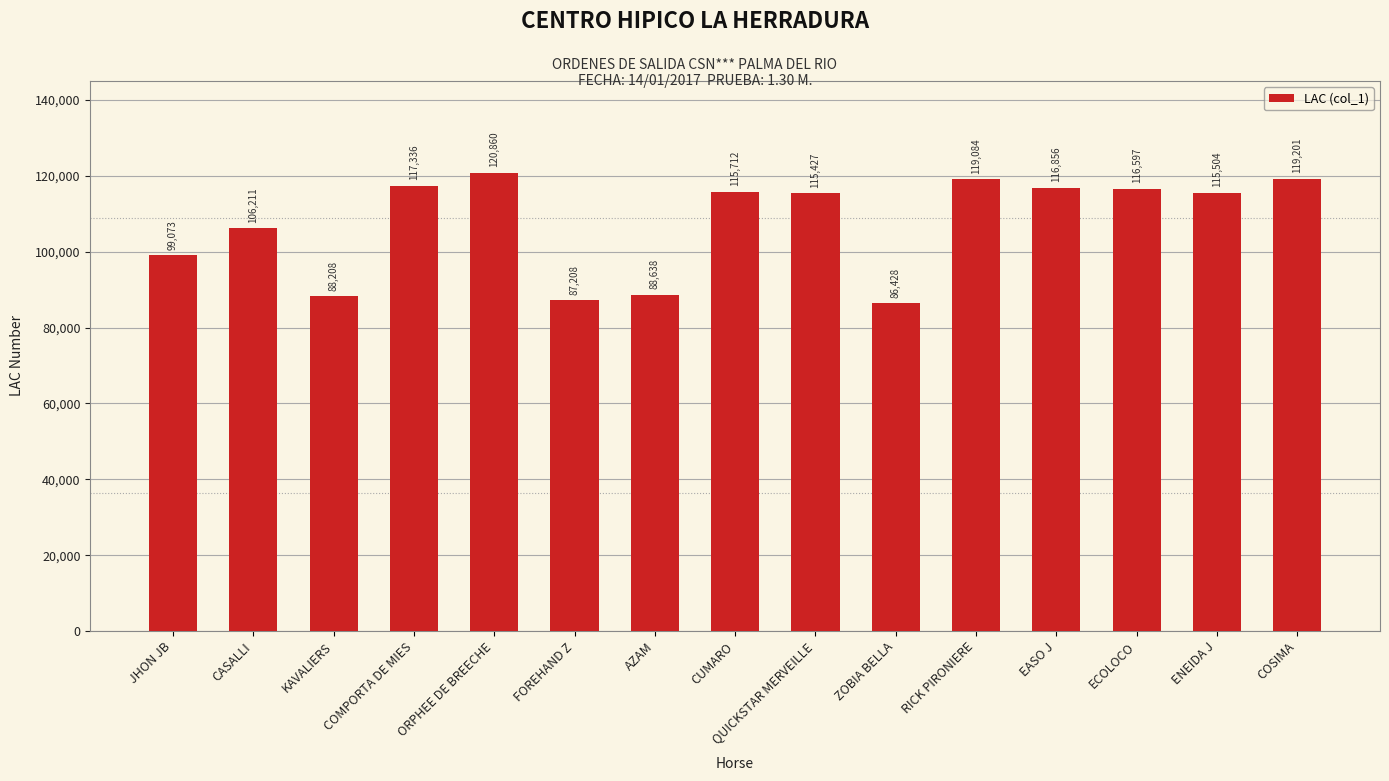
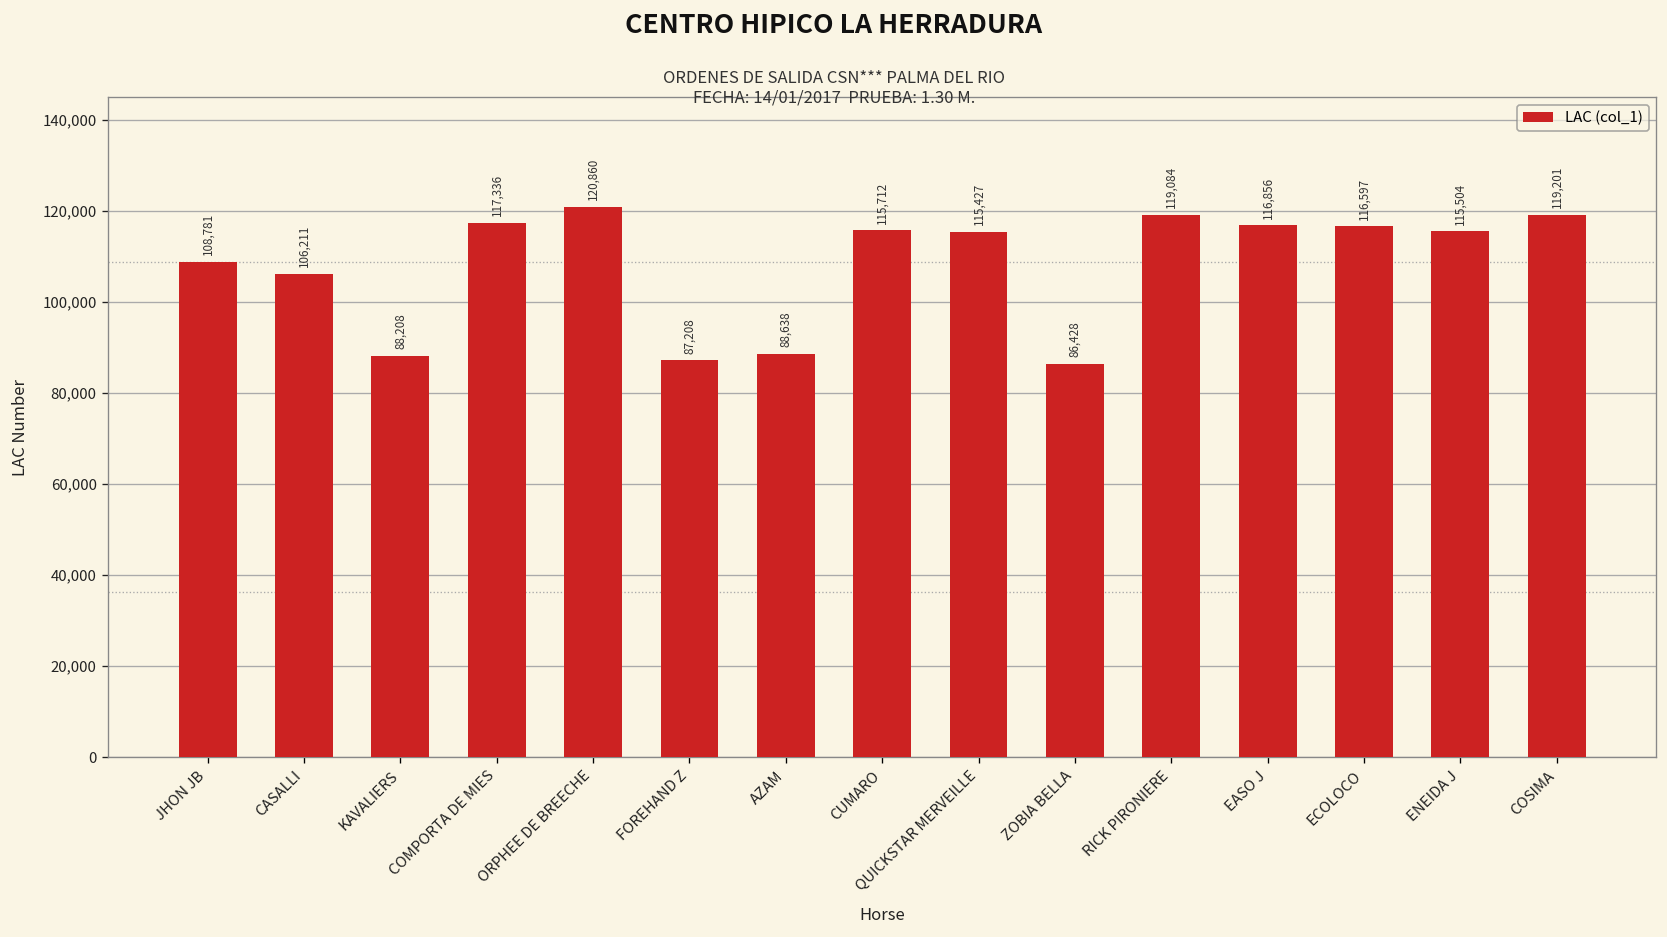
  {
-   "JHON JB": "99,073",
+   "JHON JB": "108,781",
    "CASALLI": "106,211",
    "KAVALIERS": "88,208",
    "COMPORTA DE MIES": "117,336",
    "ORPHEE DE BREECHE": "120,860",
    "FOREHAND Z": "87,208",
    "AZAM": "88,638",
    "CUMARO": "115,712",
    "QUICKSTAR MERVEILLE": "115,427",
    "ZOBIA BELLA": "86,428",
    "RICK PIRONIERE": "119,084",
    "EASO J": "116,856",
    "ECOLOCO": "116,597",
    "ENEIDA J": "115,504",
    "COSIMA": "119,201"
  }
